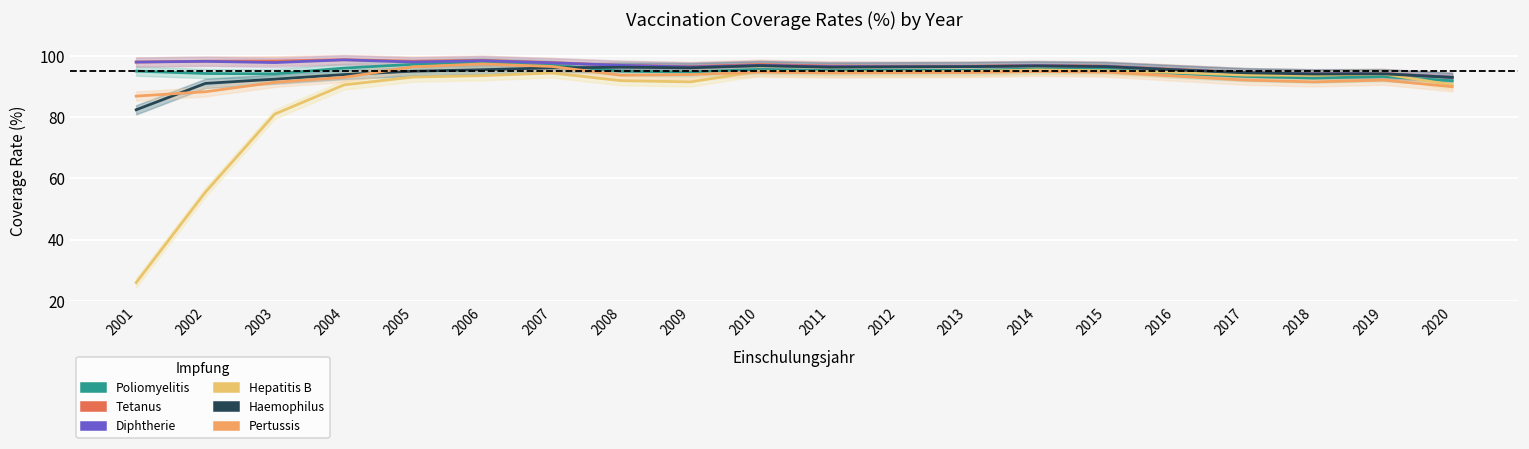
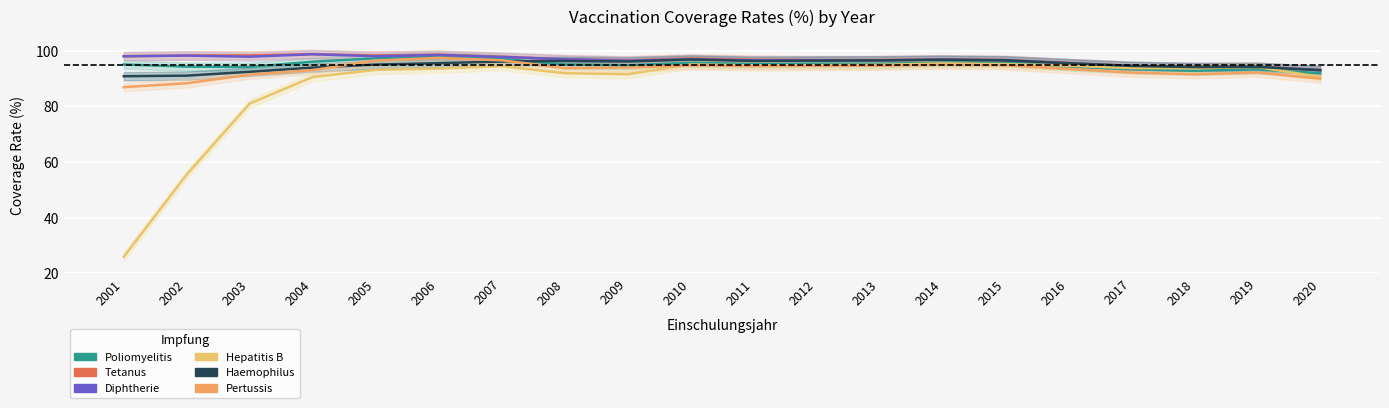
  {
    "Haemophilus": {
-     "2001": 82,
+     "2001": 91,
      "2002": 91
    }
  }
